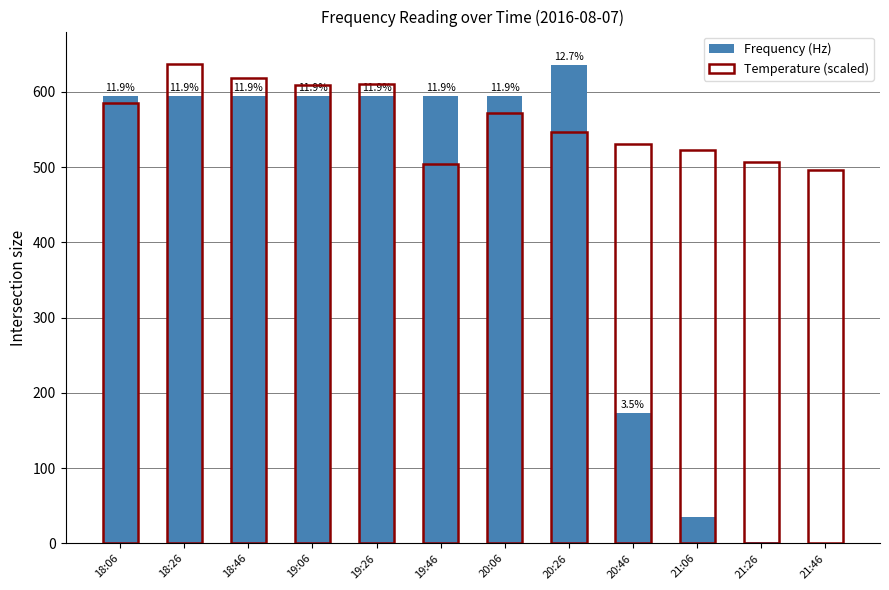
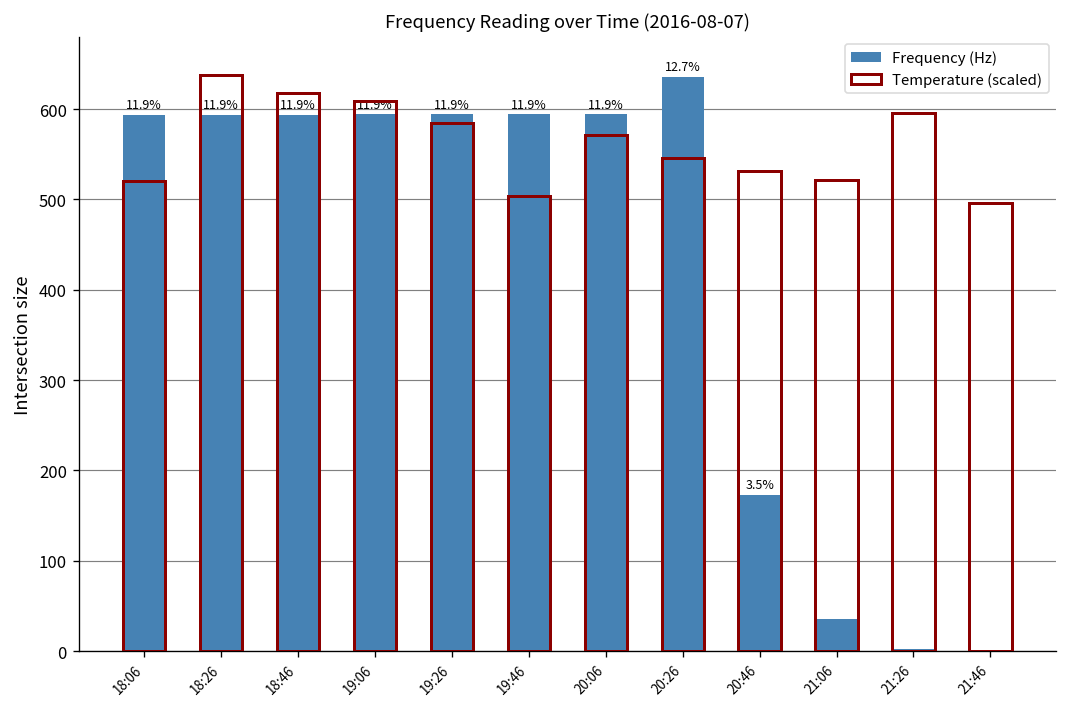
  {
    "Temperature (scaled)": {
-     "18:06": 590,
-     "19:26": 610,
+     "18:06": 520,
+     "19:26": 590,
      "21:06": 520,
-     "21:26": 510,
+     "21:26": 600,
      "21:46": 500
    }
  }
